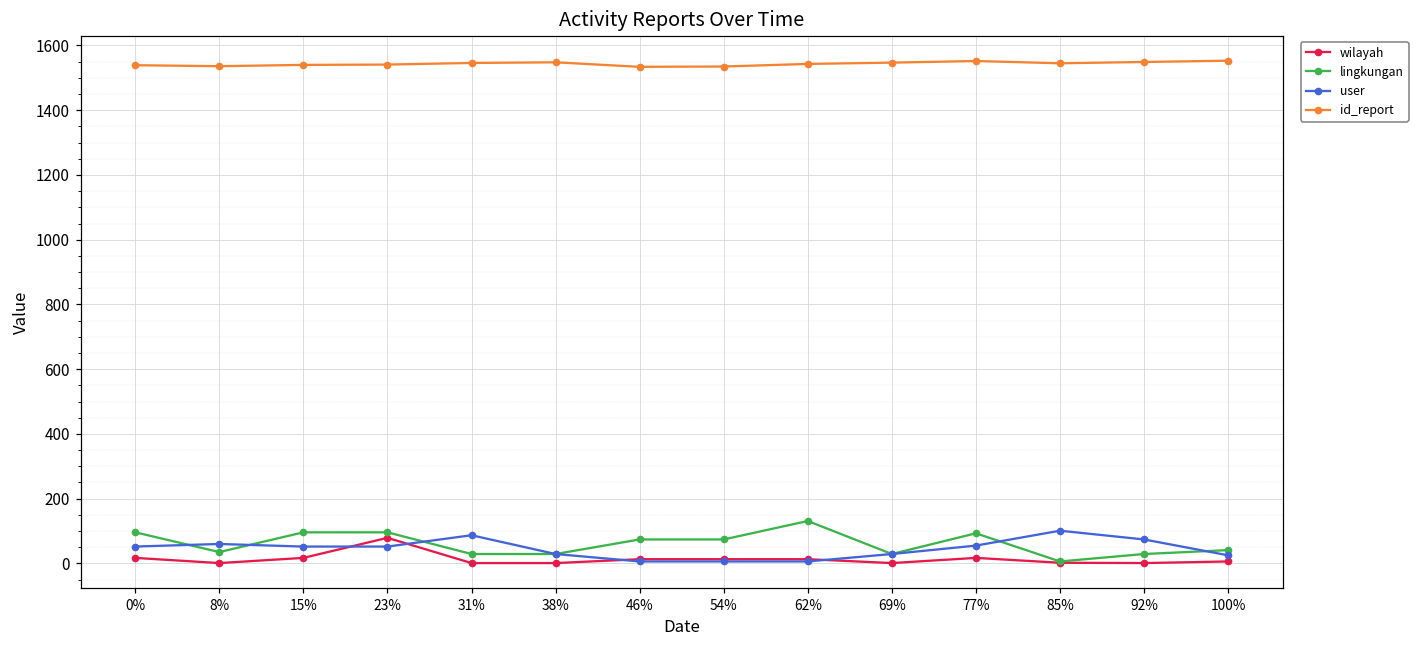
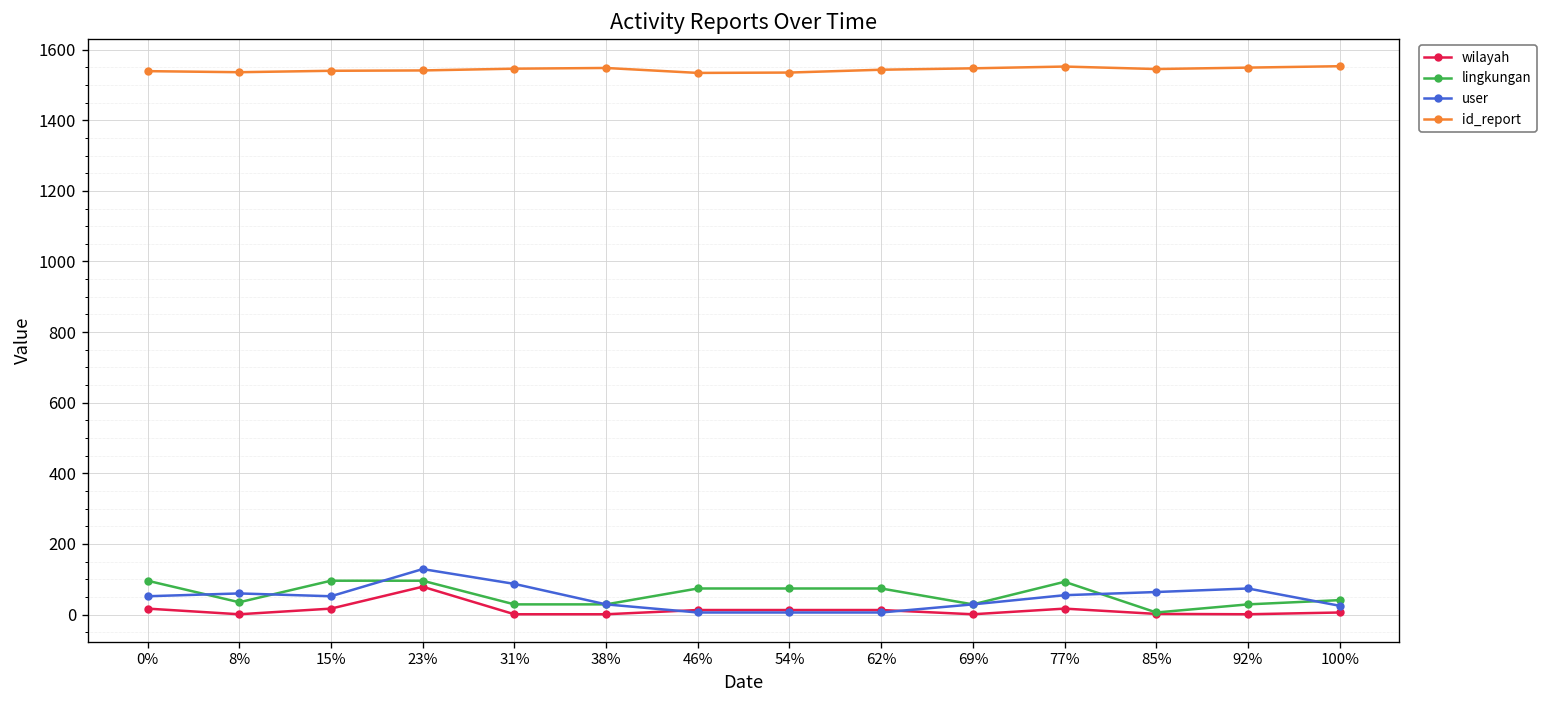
  {
    "wilayah": {
      "0%": 20,
      "8%": 0,
      "15%": 20,
      "23%": 80,
      "31%": 0,
      "38%": 0,
      "69%": 0,
      "77%": 20,
      "92%": 0,
      "100%": 10
    },
    "lingkungan": {
      "0%": 100,
      "8%": 40,
      "15%": 100,
      "23%": 100,
      "31%": 30,
      "46%": 70,
      "54%": 70,
-     "62%": 130,
+     "62%": 70,
      "77%": 90,
      "92%": 30,
      "100%": 40
    },
    "user": {
      "0%": 50,
      "8%": 60,
      "15%": 50,
-     "23%": 50,
+     "23%": 130,
      "31%": 90,
      "77%": 60,
-     "85%": 100,
+     "85%": 60,
      "92%": 70,
      "100%": 30
    },
    "id_report": {
      "0%": 1540,
      "8%": 1540,
      "15%": 1540,
      "23%": 1540,
      "31%": 1550,
      "38%": 1550,
      "46%": 1530,
      "54%": 1540,
      "62%": 1540,
      "69%": 1550,
      "77%": 1550,
      "85%": 1550,
      "92%": 1550,
      "100%": 1550
    }
  }
